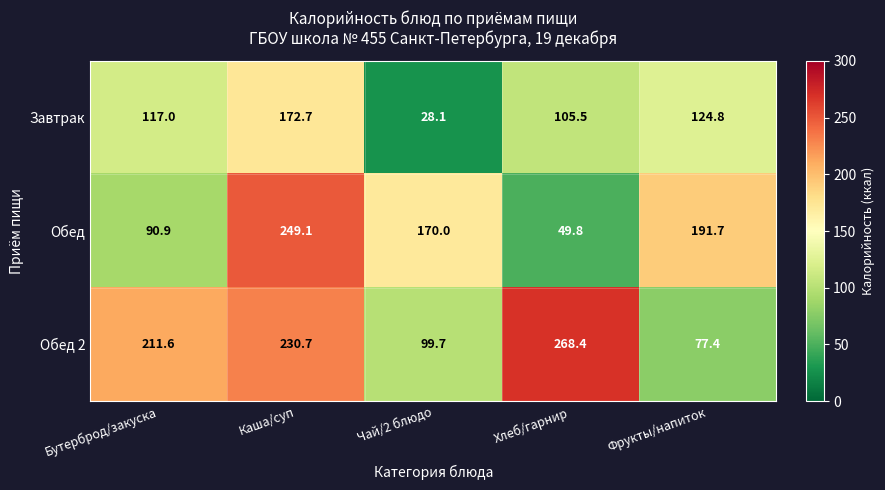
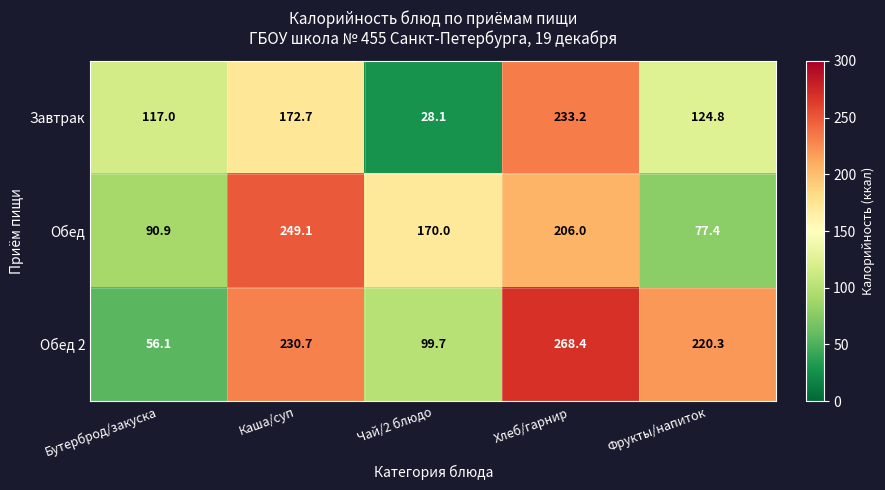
  {
    "Завтрак": {
      "Бутерброд/закуска": 117.0,
      "Каша/суп": 172.7,
      "Чай/2 блюдо": 28.1,
-     "Хлеб/гарнир": 105.5,
+     "Хлеб/гарнир": 233.2,
      "Фрукты/напиток": 124.8
    },
    "Обед": {
      "Бутерброд/закуска": 90.9,
      "Каша/суп": 249.1,
      "Чай/2 блюдо": 170.0,
-     "Хлеб/гарнир": 49.8,
-     "Фрукты/напиток": 191.7
+     "Хлеб/гарнир": 206.0,
+     "Фрукты/напиток": 77.4
    },
    "Обед 2": {
-     "Бутерброд/закуска": 211.6,
+     "Бутерброд/закуска": 56.1,
      "Каша/суп": 230.7,
      "Чай/2 блюдо": 99.7,
      "Хлеб/гарнир": 268.4,
-     "Фрукты/напиток": 77.4
+     "Фрукты/напиток": 220.3
    }
  }
